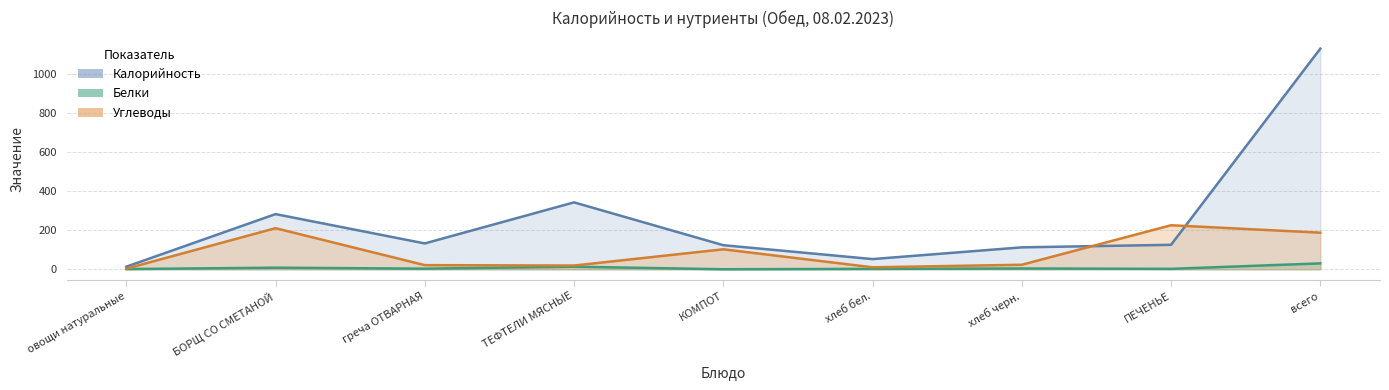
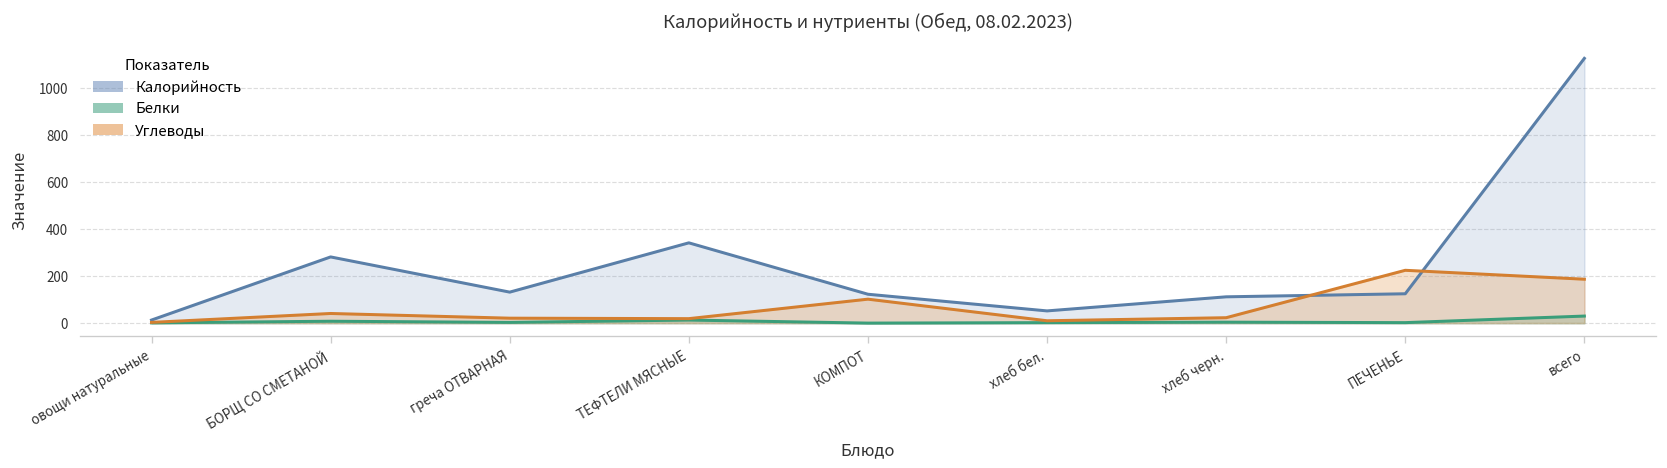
  {
    "Углеводы": {
-     "БОРЩ СО СМЕТАНОЙ": 210,
+     "БОРЩ СО СМЕТАНОЙ": 40,
      "греча ОТВАРНАЯ": 20,
      "КОМПОТ": 100,
      "хлеб черн.": 20,
      "ПЕЧЕНЬЕ": 230,
      "всего": 190
    }
  }
